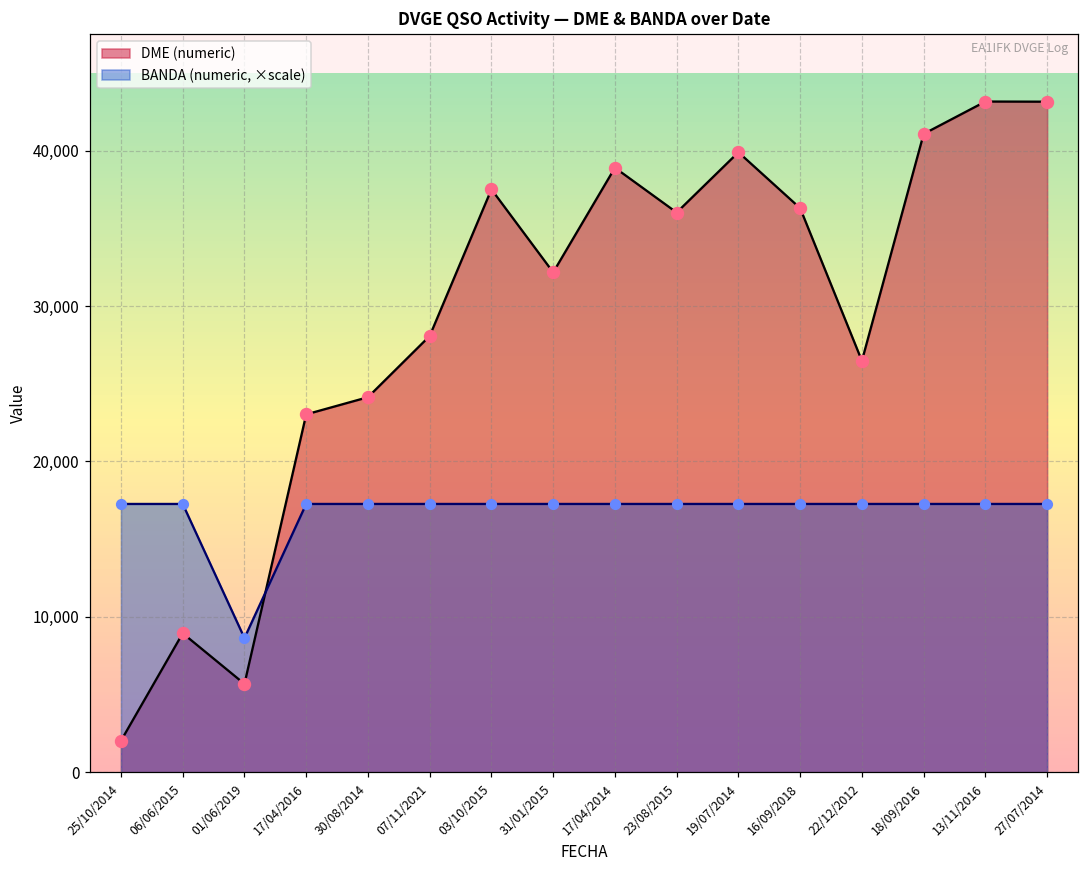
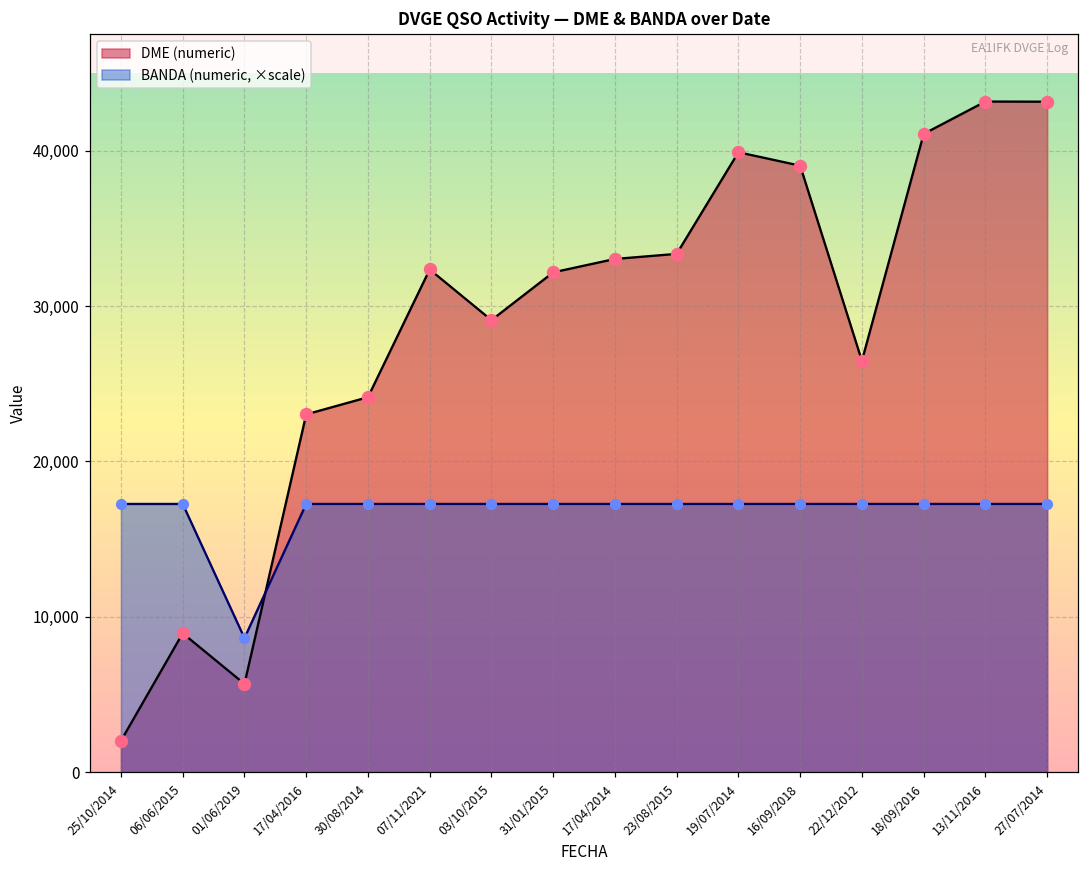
  {
    "DME (numeric)": {
      "25/10/2014": "2,000",
      "06/06/2015": "8,900",
      "01/06/2019": "5,700",
      "17/04/2016": "23,000",
      "30/08/2014": "24,100",
-     "07/11/2021": "28,100",
-     "03/10/2015": "37,500",
+     "07/11/2021": "32,400",
+     "03/10/2015": "29,100",
      "31/01/2015": "32,200",
-     "17/04/2014": "38,900",
-     "23/08/2015": "36,000",
+     "17/04/2014": "33,000",
+     "23/08/2015": "33,400",
      "19/07/2014": "39,900",
-     "16/09/2018": "36,300",
+     "16/09/2018": "39,000",
      "22/12/2012": "26,500",
      "18/09/2016": "41,100",
      "13/11/2016": "43,200",
      "27/07/2014": "43,200"
    },
    "BANDA (numeric, ×scale)": {
      "25/10/2014": "17,300",
      "06/06/2015": "17,300",
      "01/06/2019": "8,600",
      "17/04/2016": "17,300",
      "30/08/2014": "17,300",
      "07/11/2021": "17,300",
      "03/10/2015": "17,300",
      "31/01/2015": "17,300",
      "17/04/2014": "17,300",
      "23/08/2015": "17,300",
      "19/07/2014": "17,300",
      "16/09/2018": "17,300",
      "22/12/2012": "17,300",
      "18/09/2016": "17,300",
      "13/11/2016": "17,300",
      "27/07/2014": "17,300"
    }
  }
